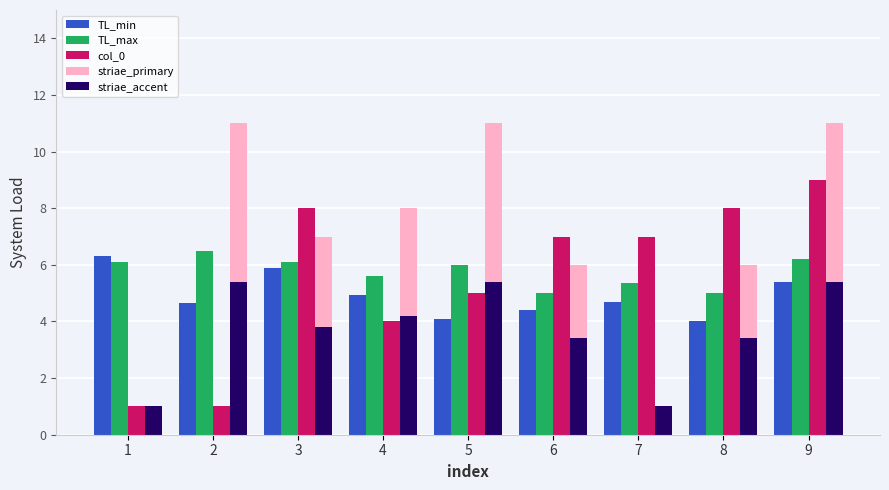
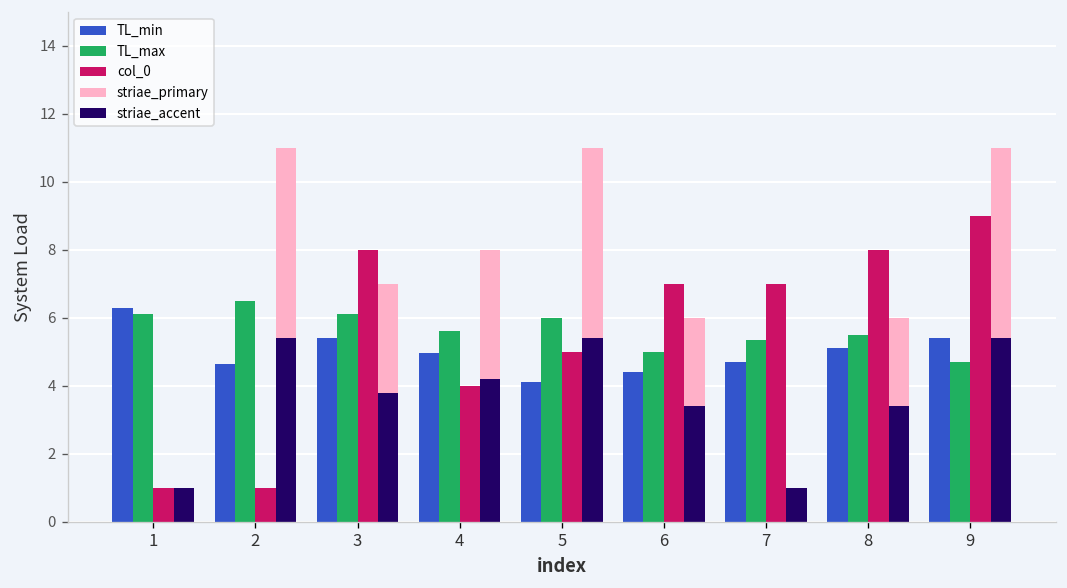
  {
    "TL_min": {
      "1": 6.3,
      "2": 4.7,
-     "3": 5.9,
+     "3": 5.4,
      "4": 5.0,
      "5": 4.1,
      "6": 4.4,
      "7": 4.7,
-     "8": 4.0,
+     "8": 5.1,
      "9": 5.4
    },
    "TL_max": {
      "1": 6.1,
      "2": 6.5,
      "3": 6.1,
      "4": 5.6,
      "5": 6.0,
      "6": 5.0,
      "7": 5.4,
-     "8": 5.0,
-     "9": 6.2
+     "8": 5.5,
+     "9": 4.7
    },
    "col_0": {
      "1": 1.0,
      "2": 1.0,
      "3": 8.0,
      "4": 4.0,
      "5": 5.0,
      "6": 7.0,
      "7": 7.0,
      "8": 8.0,
      "9": 9.0
    },
    "striae_primary": {
      "1": 0.0,
      "2": 11.0,
      "3": 7.0,
      "4": 8.0,
      "5": 11.0,
      "6": 6.0,
      "7": 0.0,
      "8": 6.0,
      "9": 11.0
    },
    "striae_accent": {
      "1": 1.0,
      "7": 1.0
    }
  }
